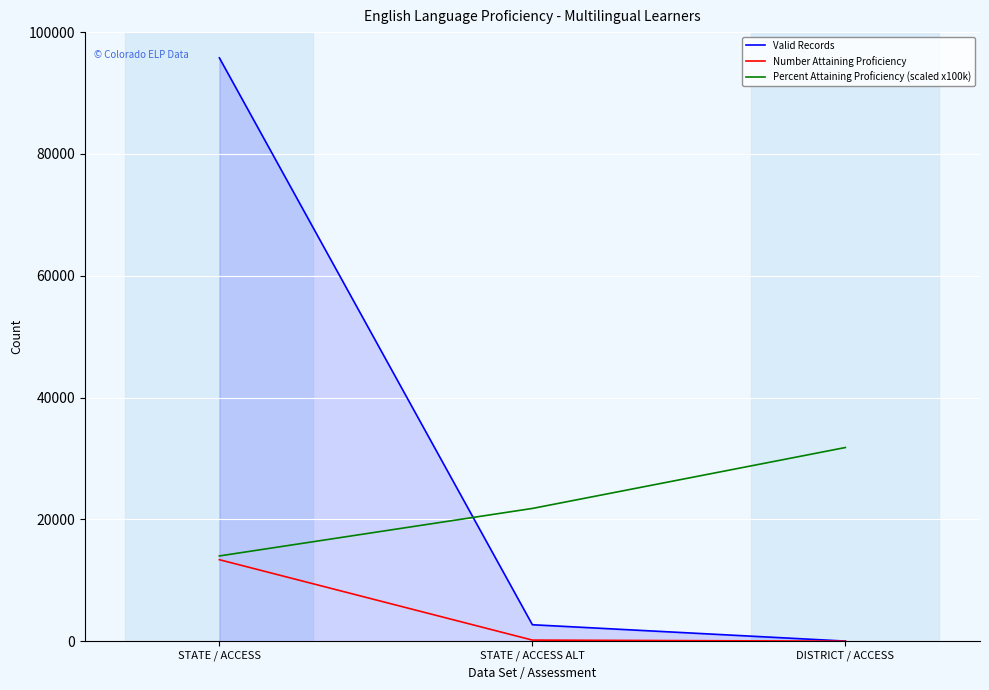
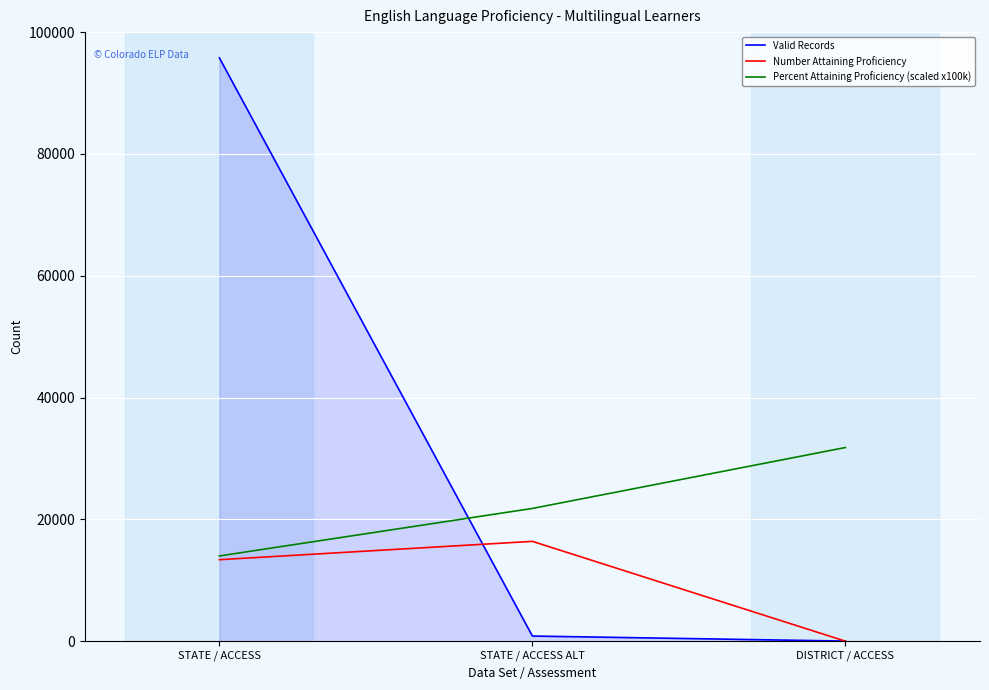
  {
    "Valid Records": {
      "STATE / ACCESS": 96000,
-     "STATE / ACCESS ALT": 3000
+     "STATE / ACCESS ALT": 1000
    },
    "Number Attaining Proficiency": {
      "STATE / ACCESS": 13000,
-     "STATE / ACCESS ALT": 0
+     "STATE / ACCESS ALT": 16000
    },
    "Percent Attaining Proficiency (scaled x100k)": {
      "STATE / ACCESS": 14000,
      "STATE / ACCESS ALT": 22000,
      "DISTRICT / ACCESS": 32000
    }
  }
